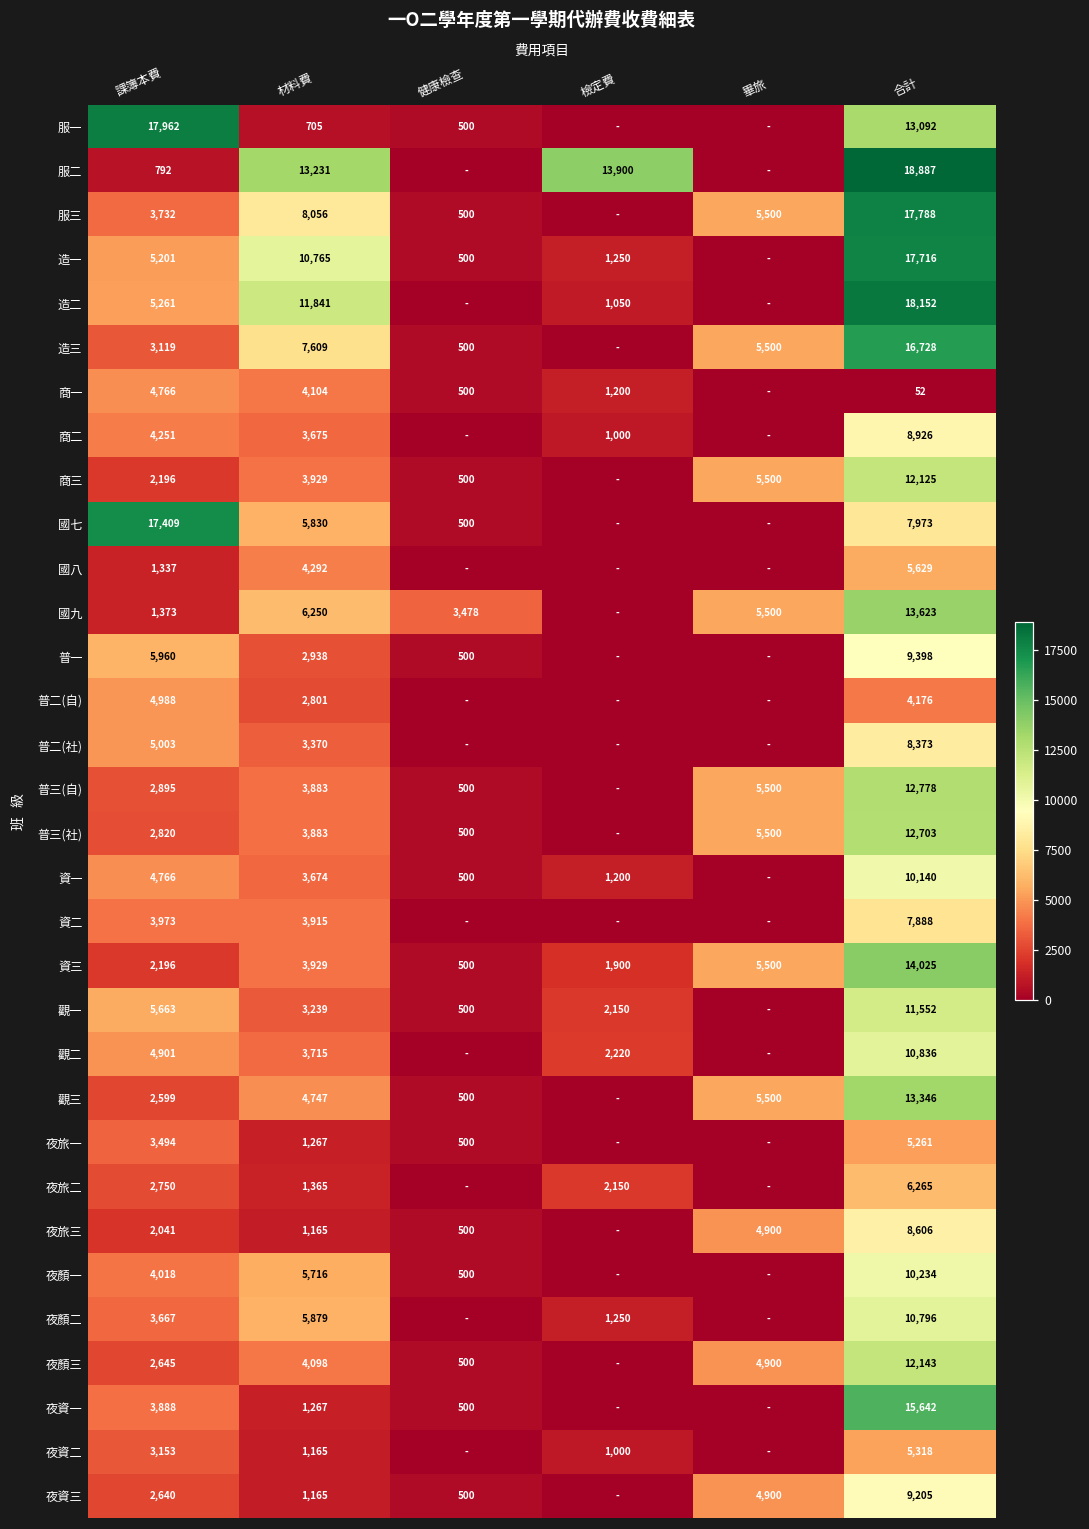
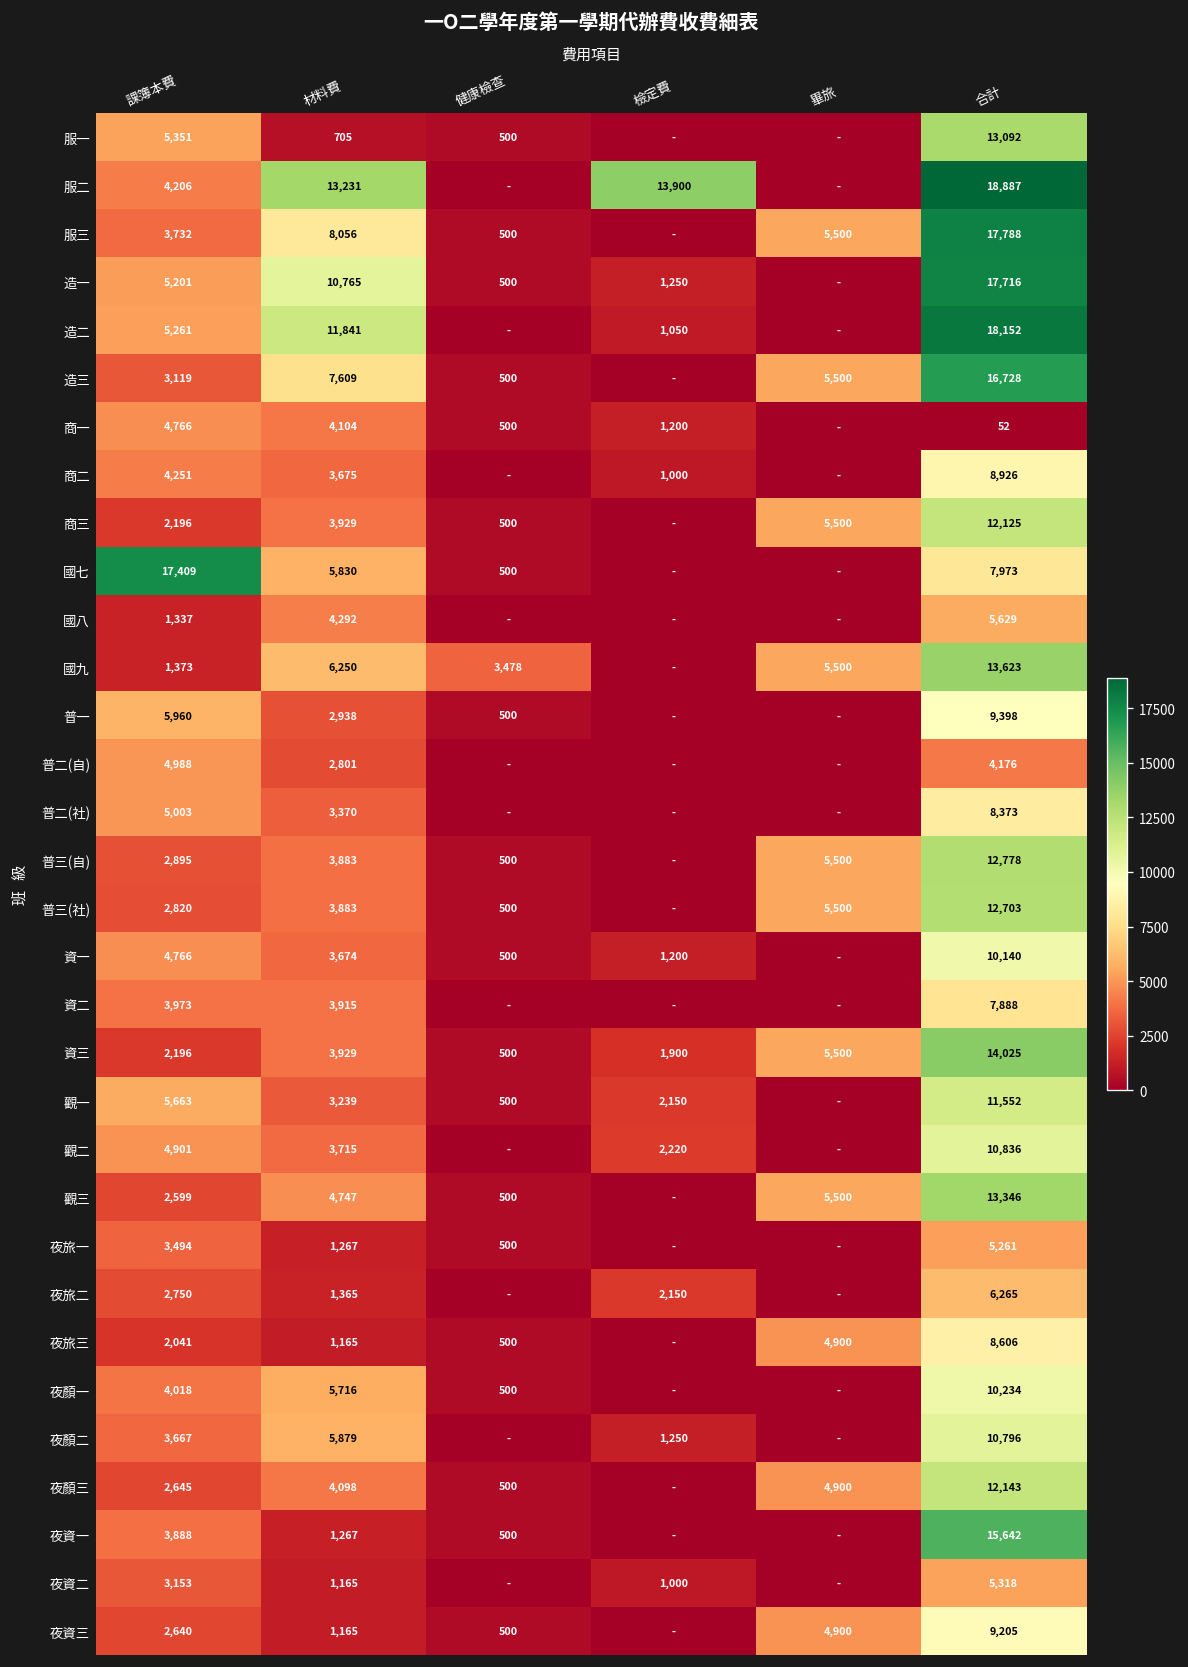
  {
    "服一": {
-     "課簿本費": "17,962",
+     "課簿本費": "5,351",
      "材料費": "705",
      "健康檢查": "500",
      "合計": "13,092"
    },
    "服二": {
-     "課簿本費": "792",
+     "課簿本費": "4,206",
      "材料費": "13,231",
      "檢定費": "13,900",
      "合計": "18,887"
    },
    "服三": {
      "課簿本費": "3,732",
      "材料費": "8,056",
      "健康檢查": "500",
      "畢旅": "5,500",
      "合計": "17,788"
    },
    "造一": {
      "課簿本費": "5,201",
      "材料費": "10,765",
      "健康檢查": "500",
      "檢定費": "1,250",
      "合計": "17,716"
    },
    "造二": {
      "課簿本費": "5,261",
      "材料費": "11,841",
      "檢定費": "1,050",
      "合計": "18,152"
    },
    "造三": {
      "課簿本費": "3,119",
      "材料費": "7,609",
      "健康檢查": "500",
      "畢旅": "5,500",
      "合計": "16,728"
    },
    "商一": {
      "課簿本費": "4,766",
      "材料費": "4,104",
      "健康檢查": "500",
      "檢定費": "1,200",
      "合計": "52"
    },
    "商二": {
      "課簿本費": "4,251",
      "材料費": "3,675",
      "檢定費": "1,000",
      "合計": "8,926"
    },
    "商三": {
      "課簿本費": "2,196",
      "材料費": "3,929",
      "健康檢查": "500",
      "畢旅": "5,500",
      "合計": "12,125"
    },
    "國七": {
      "課簿本費": "17,409",
      "材料費": "5,830",
      "健康檢查": "500",
      "合計": "7,973"
    },
    "國八": {
      "課簿本費": "1,337",
      "材料費": "4,292",
      "合計": "5,629"
    },
    "國九": {
      "課簿本費": "1,373",
      "材料費": "6,250",
      "健康檢查": "3,478",
      "畢旅": "5,500",
      "合計": "13,623"
    },
    "普一": {
      "課簿本費": "5,960",
      "材料費": "2,938",
      "健康檢查": "500",
      "合計": "9,398"
    },
    "普二(自)": {
      "課簿本費": "4,988",
      "材料費": "2,801",
      "合計": "4,176"
    },
    "普二(社)": {
      "課簿本費": "5,003",
      "材料費": "3,370",
      "合計": "8,373"
    },
    "普三(自)": {
      "課簿本費": "2,895",
      "材料費": "3,883",
      "健康檢查": "500",
      "畢旅": "5,500",
      "合計": "12,778"
    },
    "普三(社)": {
      "課簿本費": "2,820",
      "材料費": "3,883",
      "健康檢查": "500",
      "畢旅": "5,500",
      "合計": "12,703"
    },
    "資一": {
      "課簿本費": "4,766",
      "材料費": "3,674",
      "健康檢查": "500",
      "檢定費": "1,200",
      "合計": "10,140"
    },
    "資二": {
      "課簿本費": "3,973",
      "材料費": "3,915",
      "合計": "7,888"
    },
    "資三": {
      "課簿本費": "2,196",
      "材料費": "3,929",
      "健康檢查": "500",
      "檢定費": "1,900",
      "畢旅": "5,500",
      "合計": "14,025"
    },
    "觀一": {
      "課簿本費": "5,663",
      "材料費": "3,239",
      "健康檢查": "500",
      "檢定費": "2,150",
      "合計": "11,552"
    },
    "觀二": {
      "課簿本費": "4,901",
      "材料費": "3,715",
      "檢定費": "2,220",
      "合計": "10,836"
    },
    "觀三": {
      "課簿本費": "2,599",
      "材料費": "4,747",
      "健康檢查": "500",
      "畢旅": "5,500",
      "合計": "13,346"
    },
    "夜旅一": {
      "課簿本費": "3,494",
      "材料費": "1,267",
      "健康檢查": "500",
      "合計": "5,261"
    },
    "夜旅二": {
      "課簿本費": "2,750",
      "材料費": "1,365",
      "檢定費": "2,150",
      "合計": "6,265"
    },
    "夜旅三": {
      "課簿本費": "2,041",
      "材料費": "1,165",
      "健康檢查": "500",
      "畢旅": "4,900",
      "合計": "8,606"
    },
    "夜顏一": {
      "課簿本費": "4,018",
      "材料費": "5,716",
      "健康檢查": "500",
      "合計": "10,234"
    },
    "夜顏二": {
      "課簿本費": "3,667",
      "材料費": "5,879",
      "檢定費": "1,250",
      "合計": "10,796"
    },
    "夜顏三": {
      "課簿本費": "2,645",
      "材料費": "4,098",
      "健康檢查": "500",
      "畢旅": "4,900",
      "合計": "12,143"
    },
    "夜資一": {
      "課簿本費": "3,888",
      "材料費": "1,267",
      "健康檢查": "500",
      "合計": "15,642"
    },
    "夜資二": {
      "課簿本費": "3,153",
      "材料費": "1,165",
      "檢定費": "1,000",
      "合計": "5,318"
    },
    "夜資三": {
      "課簿本費": "2,640",
      "材料費": "1,165",
      "健康檢查": "500",
      "畢旅": "4,900",
      "合計": "9,205"
    }
  }
